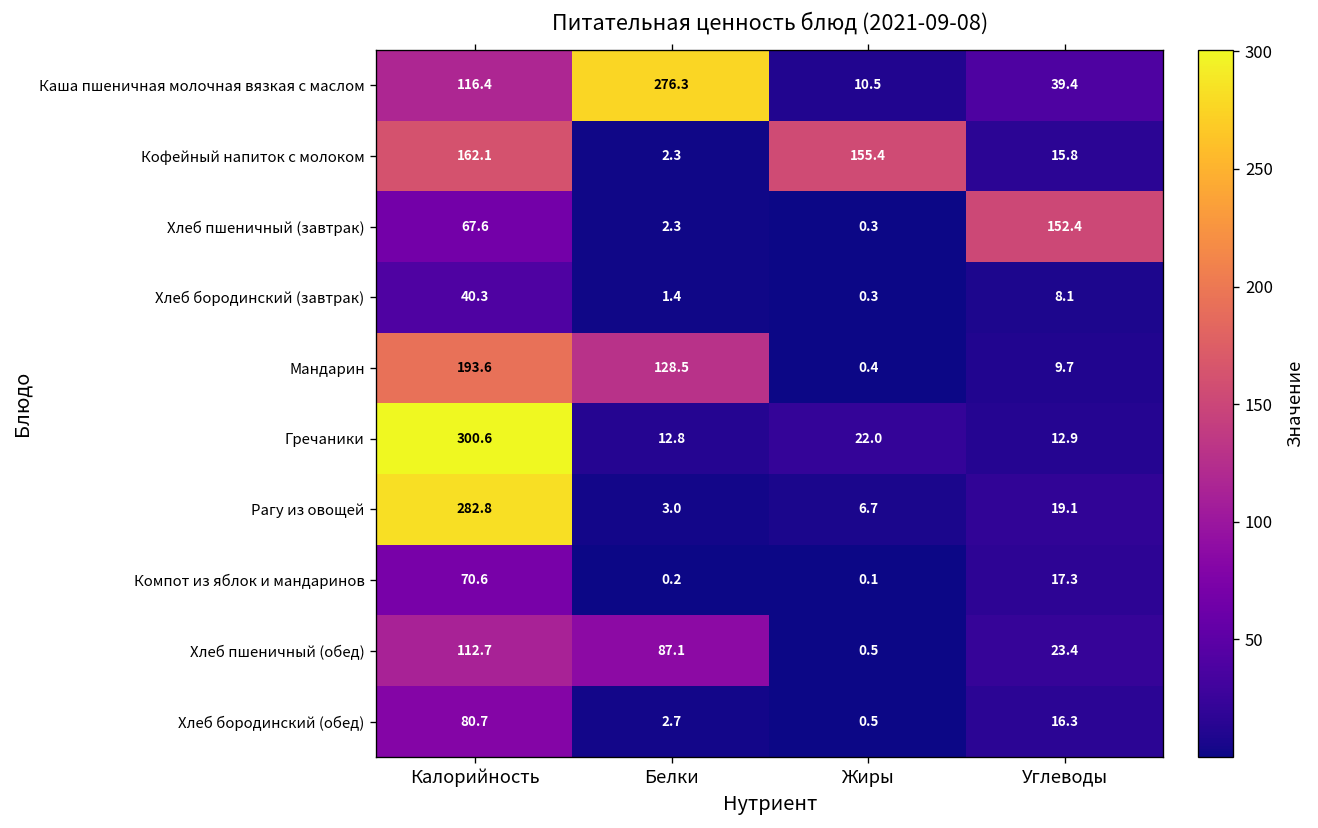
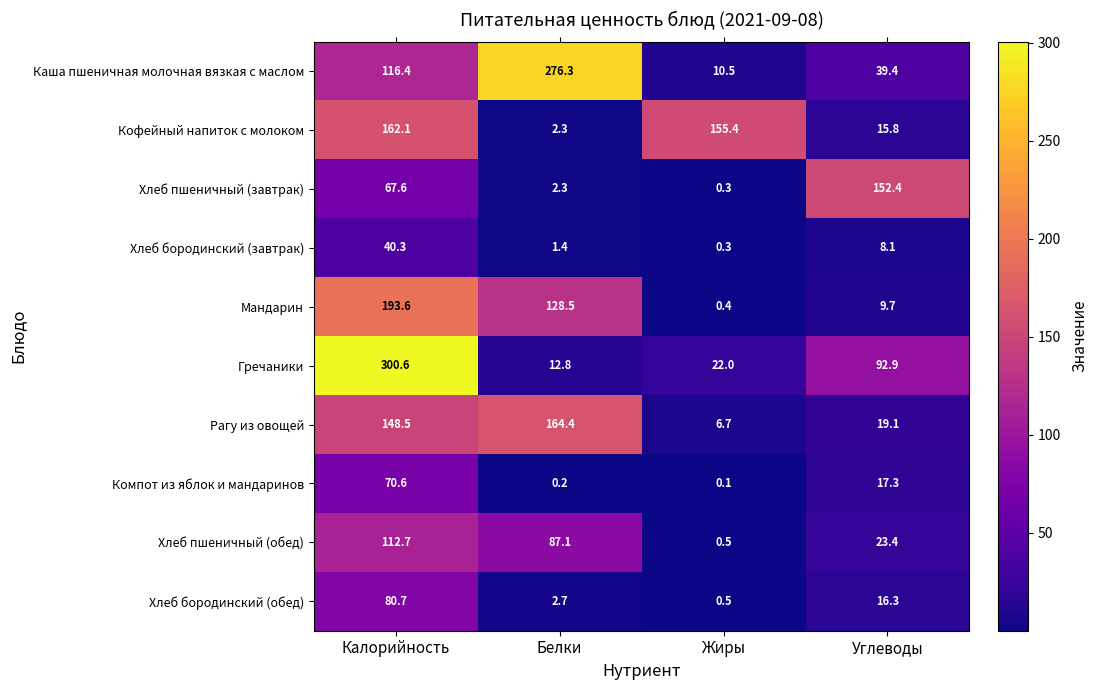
  {
    "Каша пшеничная молочная вязкая с маслом": {
      "Калорийность": 116.4,
      "Белки": 276.3,
      "Жиры": 10.5,
      "Углеводы": 39.4
    },
    "Кофейный напиток с молоком": {
      "Калорийность": 162.1,
      "Белки": 2.3,
      "Жиры": 155.4,
      "Углеводы": 15.8
    },
    "Хлеб пшеничный (завтрак)": {
      "Калорийность": 67.6,
      "Белки": 2.3,
      "Жиры": 0.3,
      "Углеводы": 152.4
    },
    "Хлеб бородинский (завтрак)": {
      "Калорийность": 40.3,
      "Белки": 1.4,
      "Жиры": 0.3,
      "Углеводы": 8.1
    },
    "Мандарин": {
      "Калорийность": 193.6,
      "Белки": 128.5,
      "Жиры": 0.4,
      "Углеводы": 9.7
    },
    "Гречаники": {
      "Калорийность": 300.6,
      "Белки": 12.8,
      "Жиры": 22.0,
-     "Углеводы": 12.9
+     "Углеводы": 92.9
    },
    "Рагу из овощей": {
-     "Калорийность": 282.8,
-     "Белки": 3.0,
+     "Калорийность": 148.5,
+     "Белки": 164.4,
      "Жиры": 6.7,
      "Углеводы": 19.1
    },
    "Компот из яблок и мандаринов": {
      "Калорийность": 70.6,
      "Белки": 0.2,
      "Жиры": 0.1,
      "Углеводы": 17.3
    },
    "Хлеб пшеничный (обед)": {
      "Калорийность": 112.7,
      "Белки": 87.1,
      "Жиры": 0.5,
      "Углеводы": 23.4
    },
    "Хлеб бородинский (обед)": {
      "Калорийность": 80.7,
      "Белки": 2.7,
      "Жиры": 0.5,
      "Углеводы": 16.3
    }
  }
